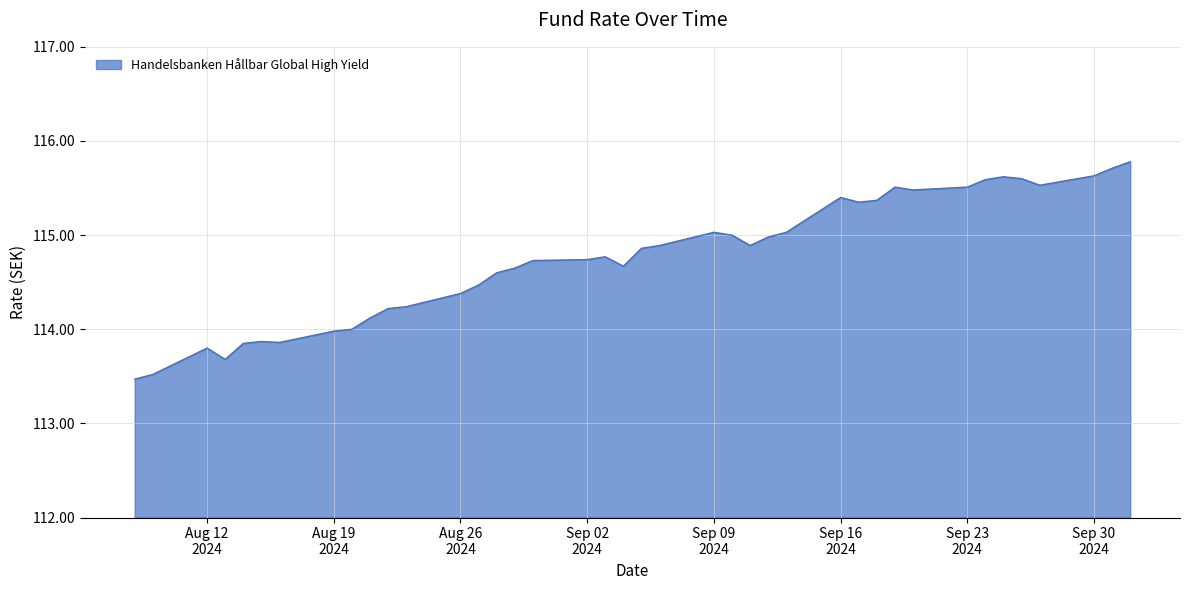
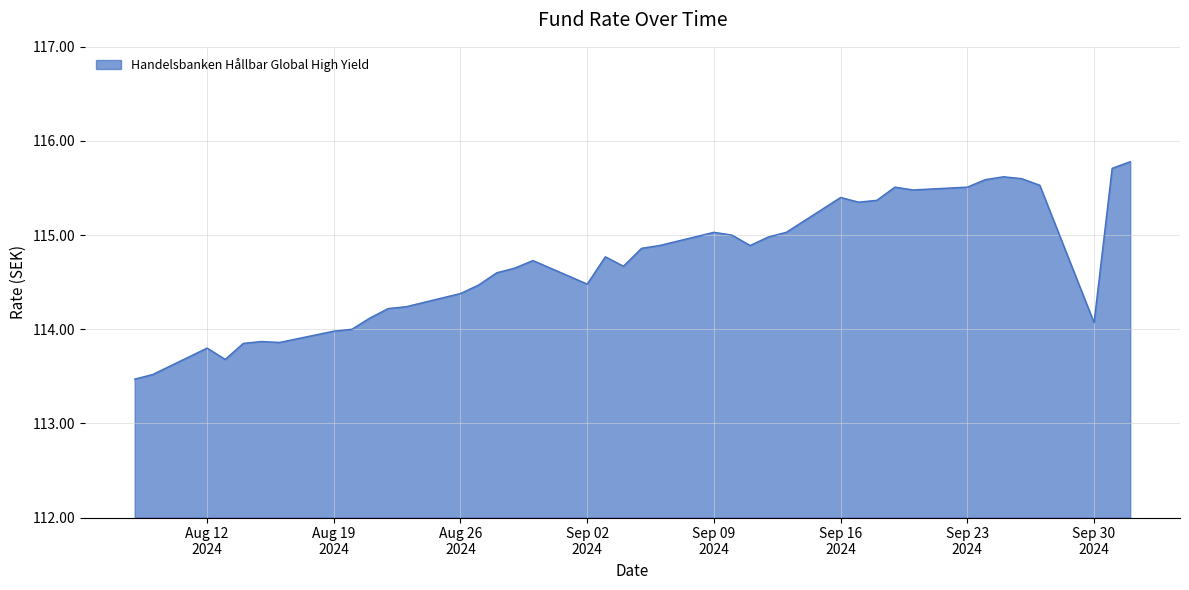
  {
    "Aug 12 2024": 113.8,
    "Aug 19 2024": 114.0,
    "Aug 26 2024": 114.4,
-   "Sep 02 2024": 114.7,
+   "Sep 02 2024": 114.5,
    "Sep 09 2024": 115.0,
    "Sep 16 2024": 115.4,
    "Sep 23 2024": 115.5,
-   "Sep 30 2024": 115.6
+   "Sep 30 2024": 114.1
  }
